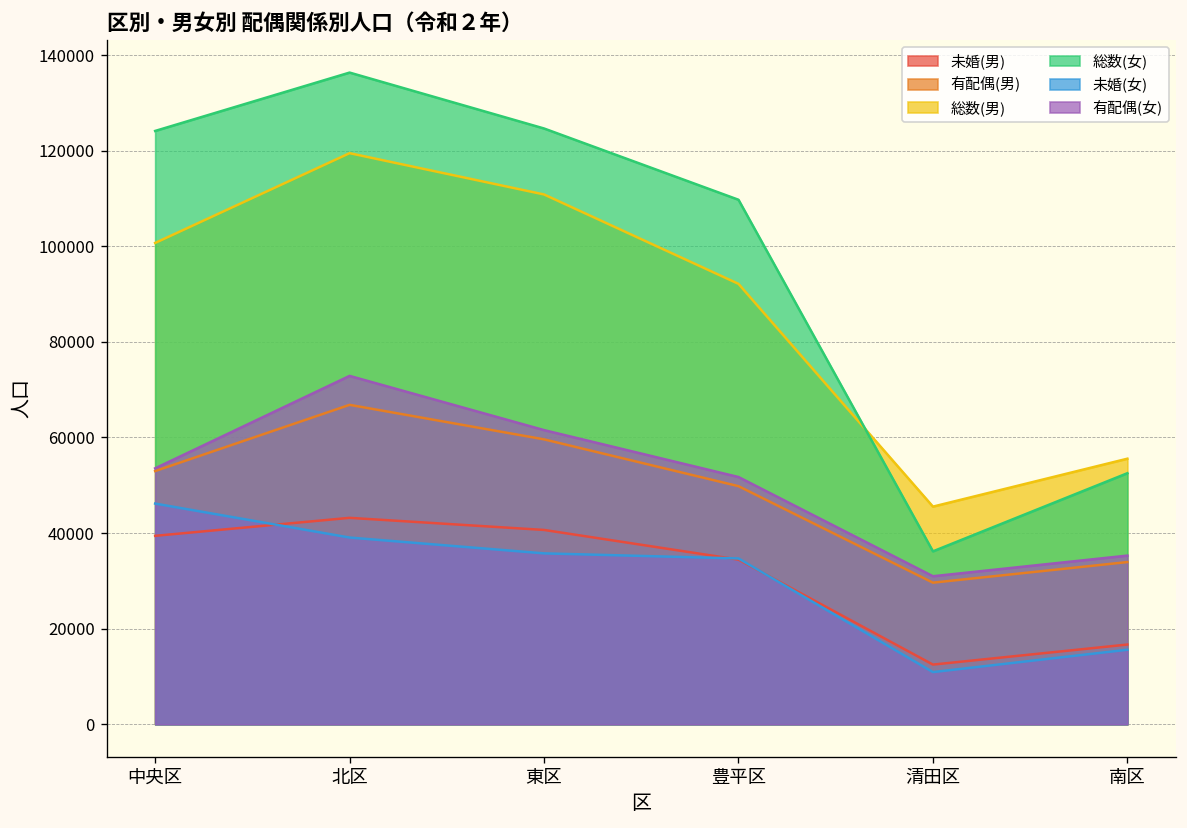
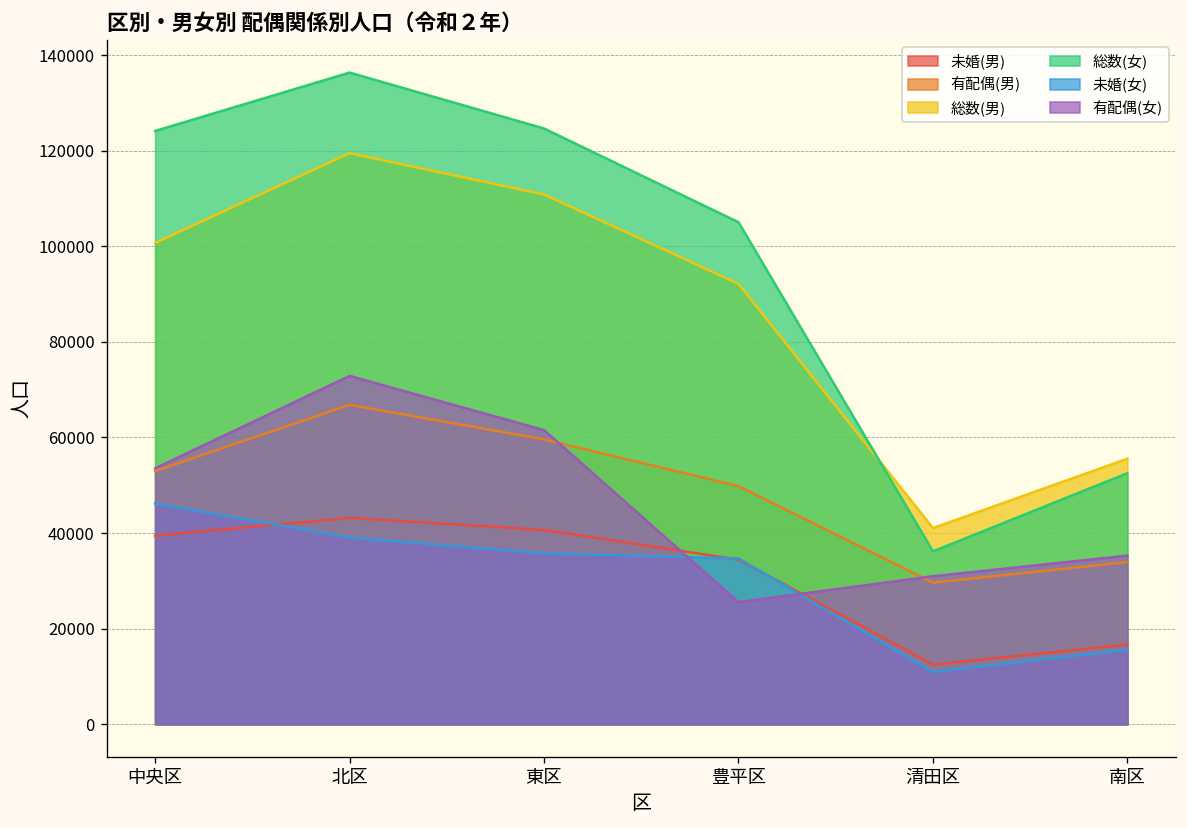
  {
    "総数(男)": {
      "中央区": 101000,
      "北区": 119000,
      "東区": 111000,
      "豊平区": 92000,
-     "清田区": 46000,
+     "清田区": 41000,
      "南区": 56000
    },
    "総数(女)": {
      "中央区": 124000,
      "北区": 136000,
      "東区": 125000,
-     "豊平区": 110000,
+     "豊平区": 105000,
      "清田区": 36000,
      "南区": 53000
    },
    "未婚(女)": {
      "中央区": 46000,
      "北区": 39000,
      "東区": 36000,
      "清田区": 11000,
      "南区": 16000
    },
    "有配偶(女)": {
      "北区": 73000,
      "東区": 62000,
-     "豊平区": 52000,
+     "豊平区": 26000,
      "清田区": 31000,
      "南区": 35000
    }
  }
